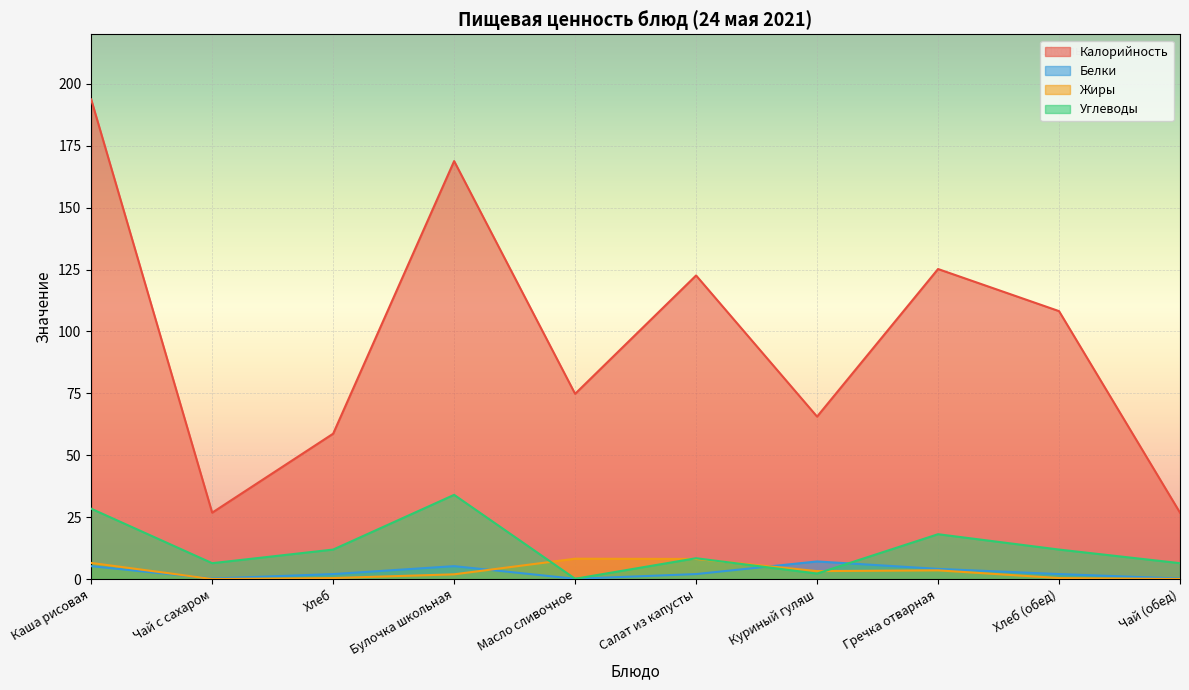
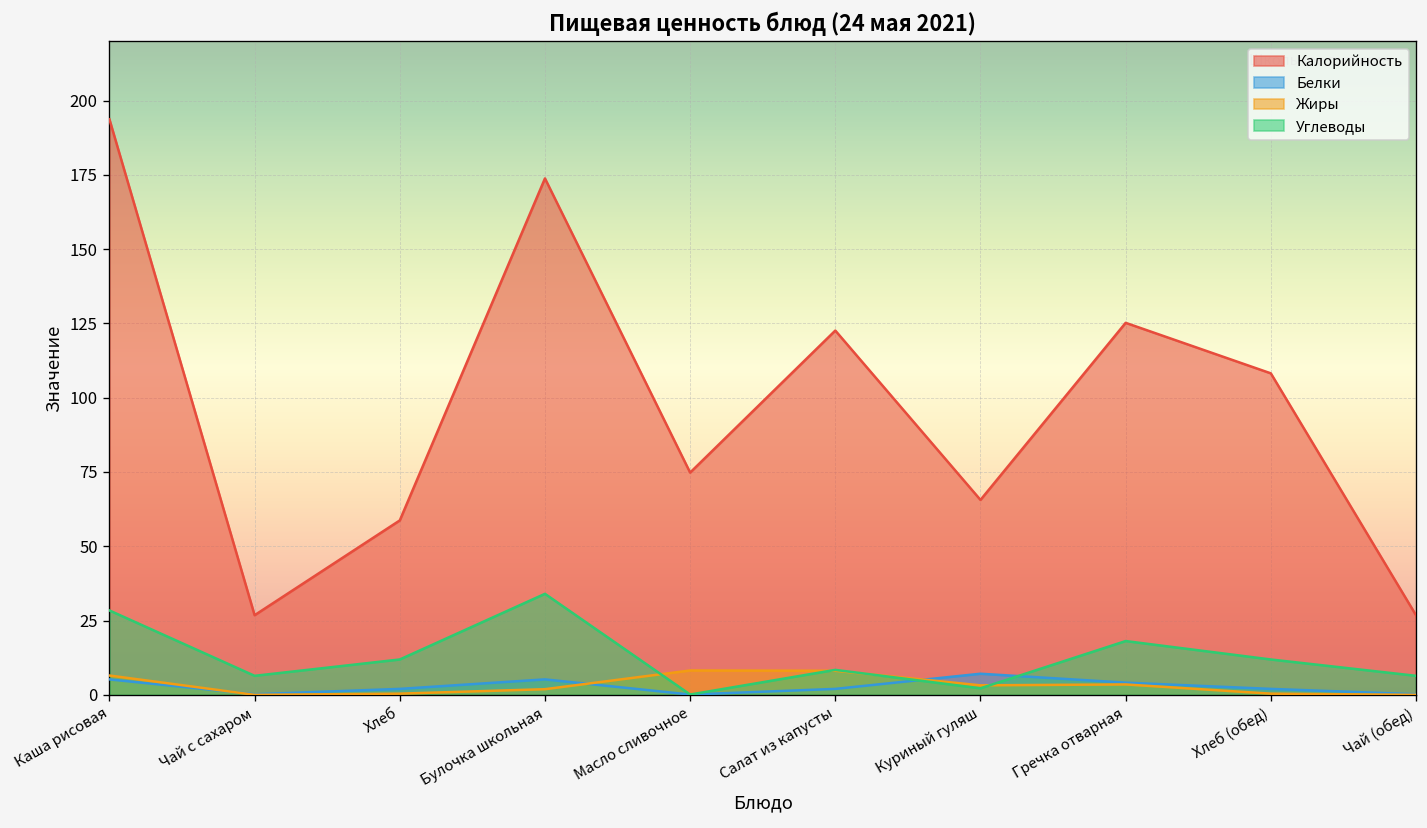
  {
    "Калорийность": {
      "Каша рисовая": 194,
      "Чай с сахаром": 27,
      "Хлеб": 59,
-     "Булочка школьная": 169,
+     "Булочка школьная": 174,
      "Масло сливочное": 75,
      "Салат из капусты": 123,
      "Куриный гуляш": 66,
      "Гречка отварная": 125,
      "Хлеб (обед)": 108,
      "Чай (обед)": 27
    },
    "Белки": {
      "Каша рисовая": 5,
      "Хлеб": 2,
      "Булочка школьная": 5,
      "Салат из капусты": 2,
      "Куриный гуляш": 7,
      "Хлеб (обед)": 2
    },
    "Жиры": {
      "Каша рисовая": 7,
      "Хлеб": 0,
      "Булочка школьная": 2,
      "Масло сливочное": 8,
      "Хлеб (обед)": 0
    },
    "Углеводы": {
      "Каша рисовая": 28,
      "Чай с сахаром": 6,
      "Хлеб": 12,
      "Булочка школьная": 34,
      "Гречка отварная": 18,
      "Хлеб (обед)": 12,
      "Чай (обед)": 6
    }
  }
